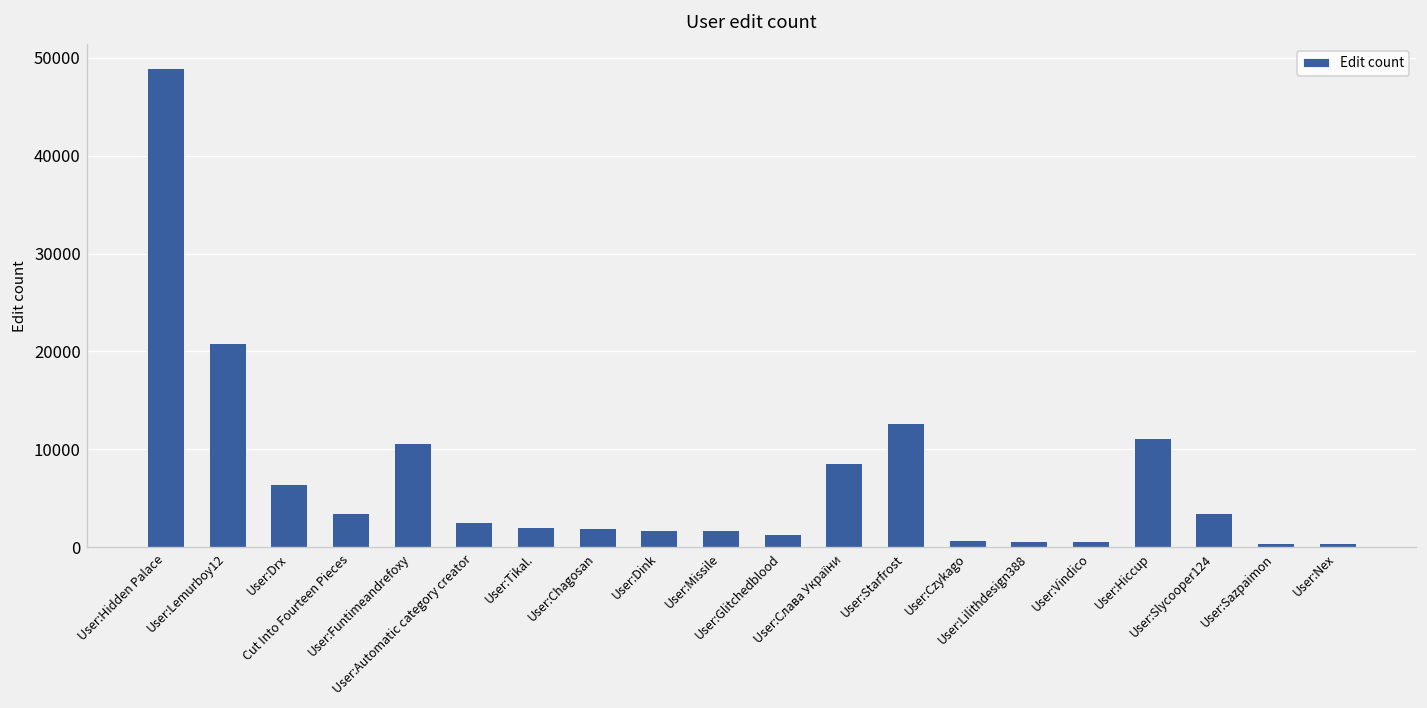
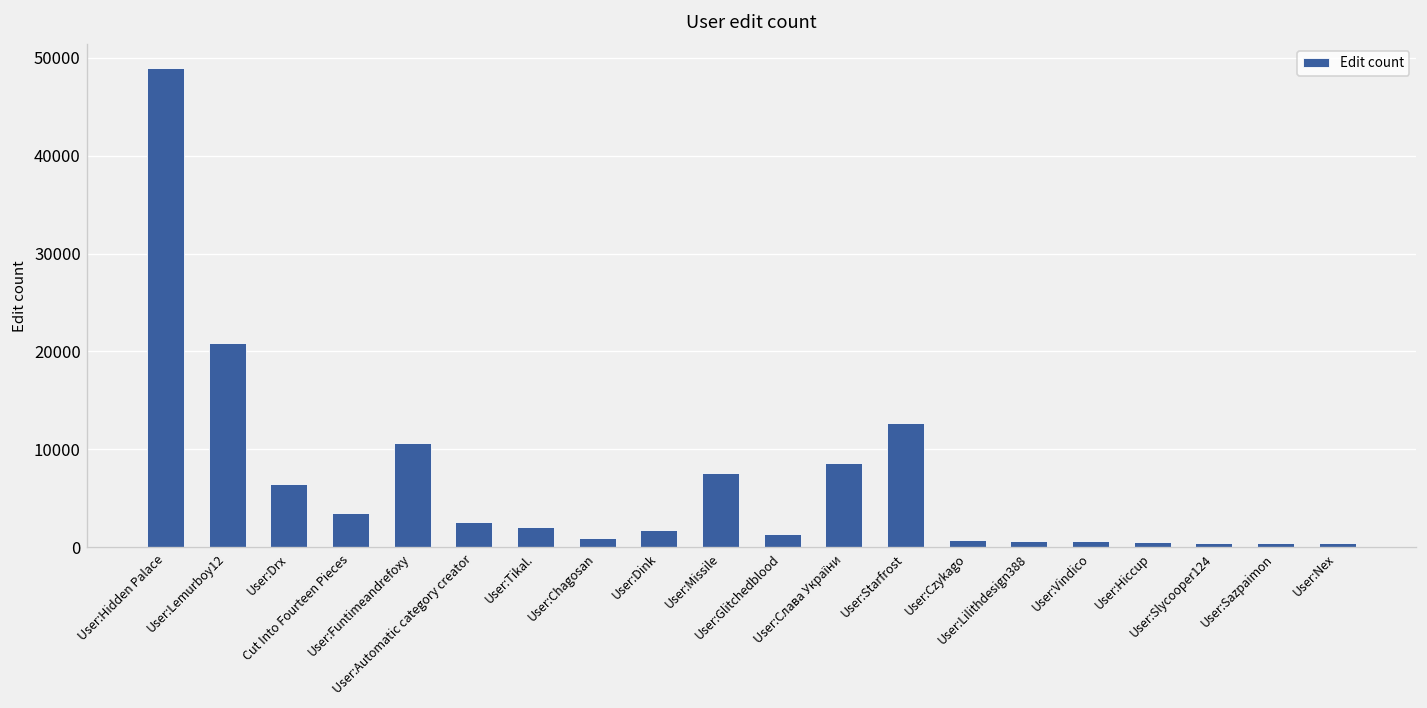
  {
    "User:Hidden Palace": 49000,
    "User:Lemurboy12": 21000,
    "User:Drx": 6000,
    "Cut Into Fourteen Pieces": 4000,
    "User:Funtimeandrefoxy": 11000,
    "User:Automatic category creator": 3000,
    "User:Tikal.": 2000,
-   "User:Chagosan": 2000,
+   "User:Chagosan": 1000,
    "User:Dink": 2000,
-   "User:Missile": 2000,
+   "User:Missile": 8000,
    "User:Glitchedblood": 1000,
    "User:Слава України": 9000,
    "User:Starfrost": 13000,
    "User:Czykago": 1000,
    "User:Lilithdesign388": 1000,
    "User:Vindico": 1000,
-   "User:Hiccup": 11000,
-   "User:Slycooper124": 3000,
+   "User:Hiccup": 1000,
+   "User:Slycooper124": 0,
    "User:Sazpaimon": 0,
    "User:Nex": 0
  }
